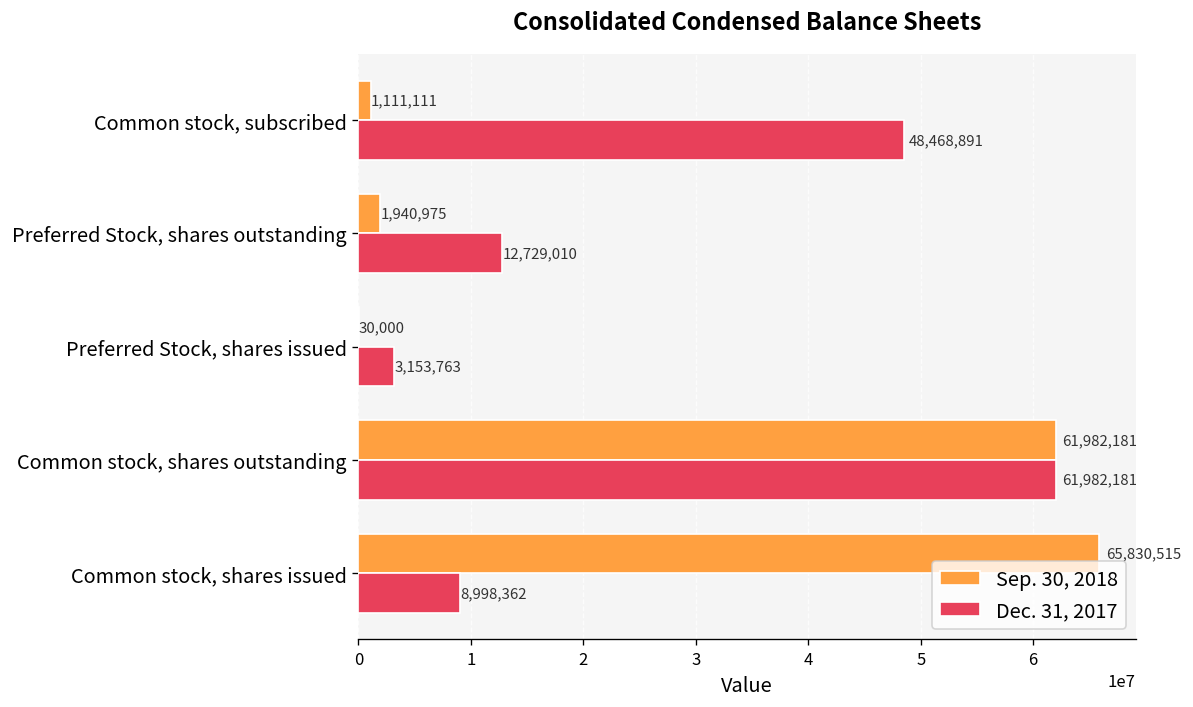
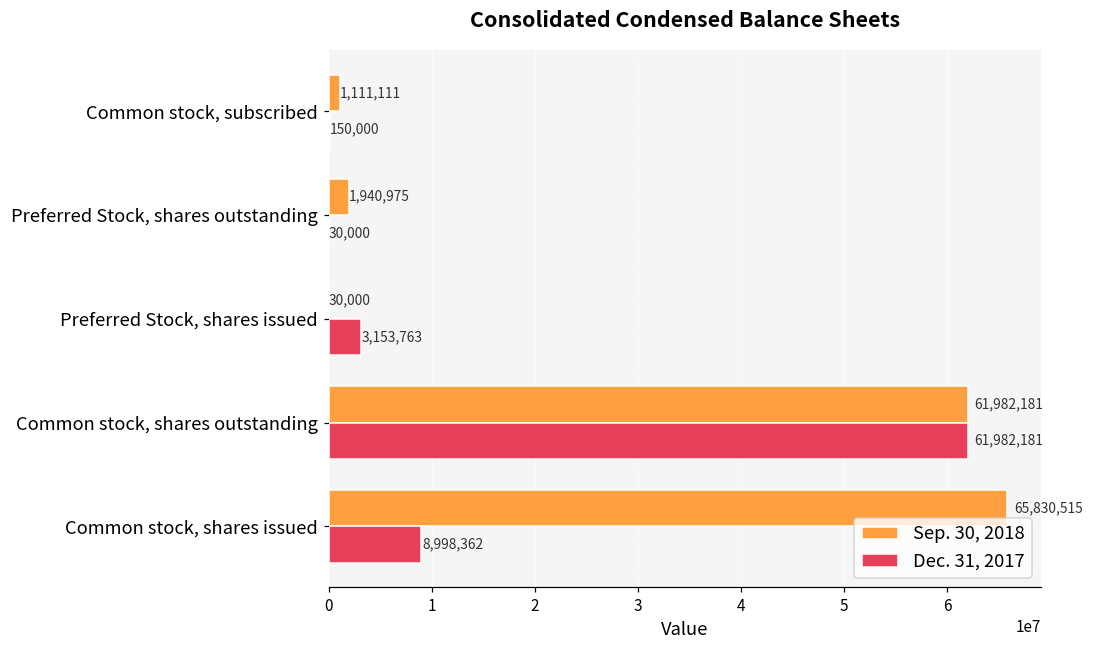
  {
    "Sep. 30, 2018": {
      "Common stock, subscribed": "1,111,111",
      "Preferred Stock, shares outstanding": "1,940,975",
      "Preferred Stock, shares issued": "30,000",
      "Common stock, shares outstanding": "61,982,181",
      "Common stock, shares issued": "65,830,515"
    },
    "Dec. 31, 2017": {
-     "Common stock, subscribed": "48,468,891",
-     "Preferred Stock, shares outstanding": "12,729,010",
+     "Common stock, subscribed": "150,000",
+     "Preferred Stock, shares outstanding": "30,000",
      "Preferred Stock, shares issued": "3,153,763",
      "Common stock, shares outstanding": "61,982,181",
      "Common stock, shares issued": "8,998,362"
    }
  }
